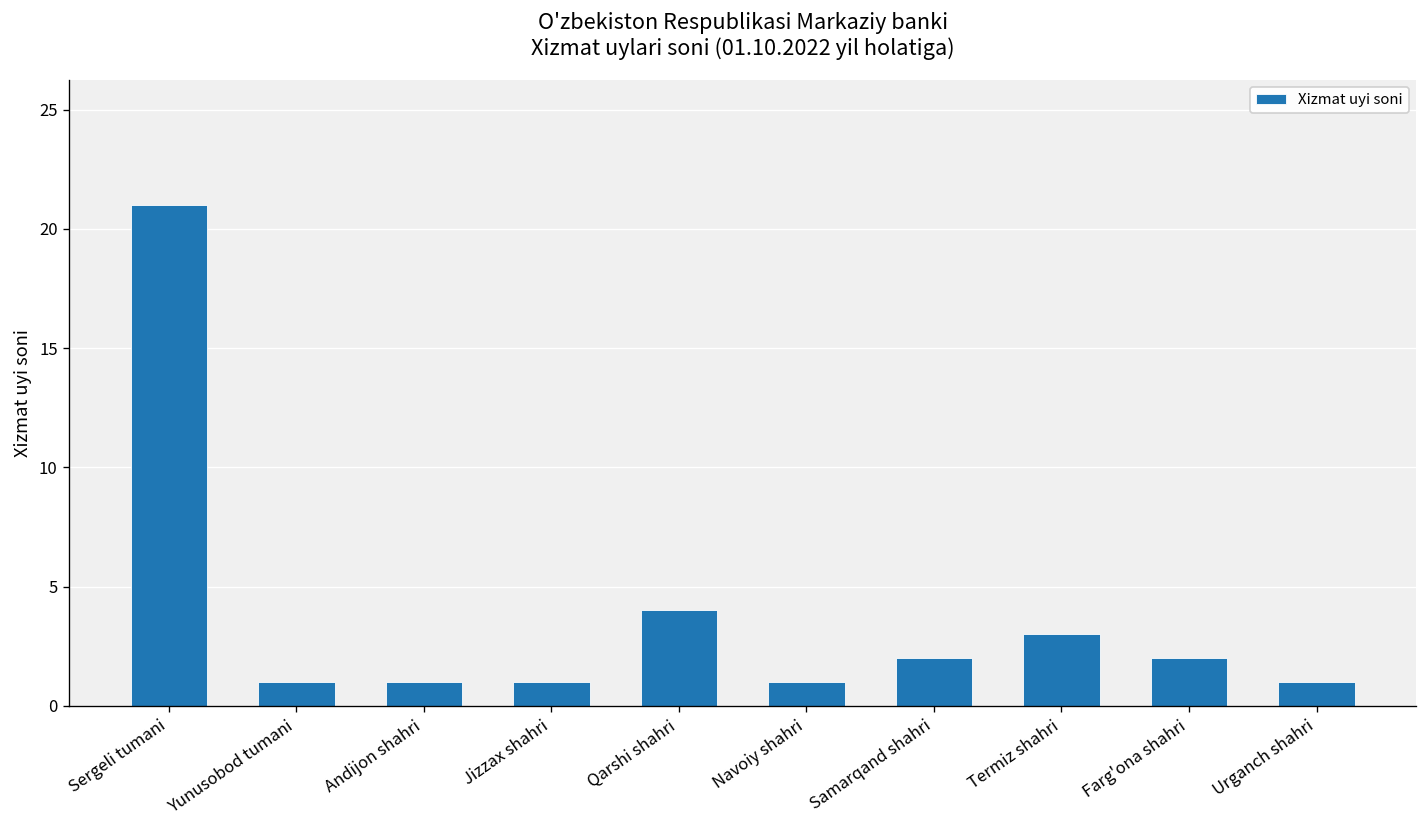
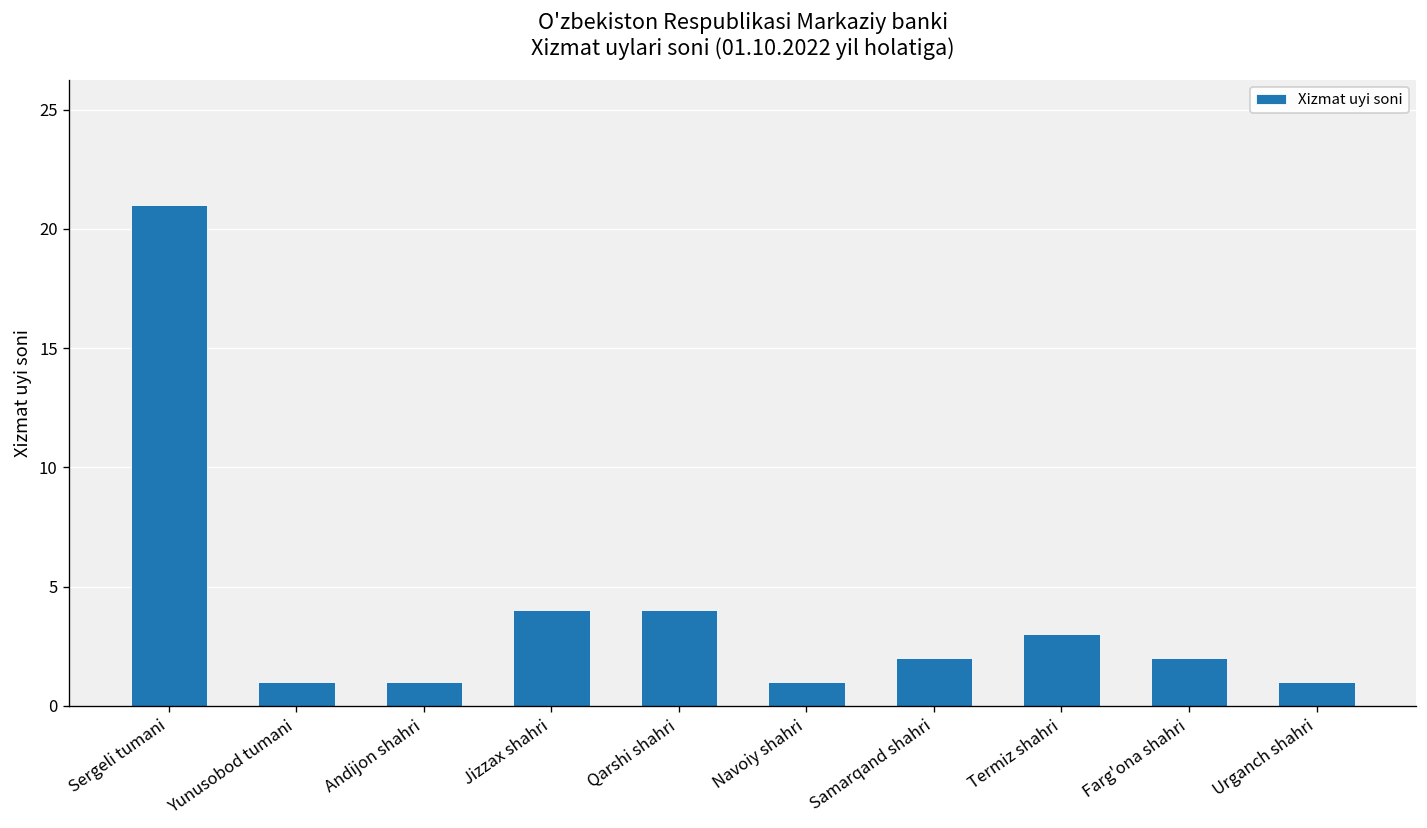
  {
    "Sergeli tumani": 21,
    "Yunusobod tumani": 1,
    "Andijon shahri": 1,
-   "Jizzax shahri": 1,
+   "Jizzax shahri": 4,
    "Qarshi shahri": 4,
    "Navoiy shahri": 1,
    "Samarqand shahri": 2,
    "Termiz shahri": 3,
    "Farg'ona shahri": 2,
    "Urganch shahri": 1
  }
